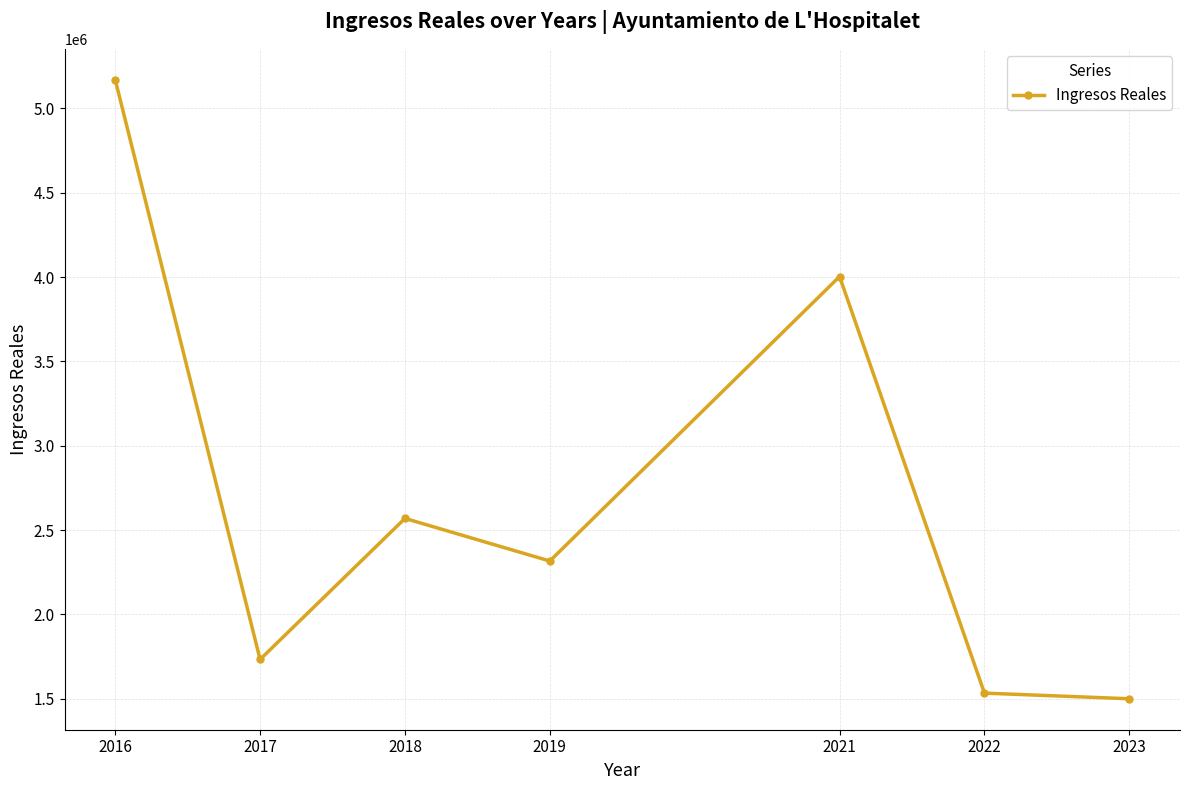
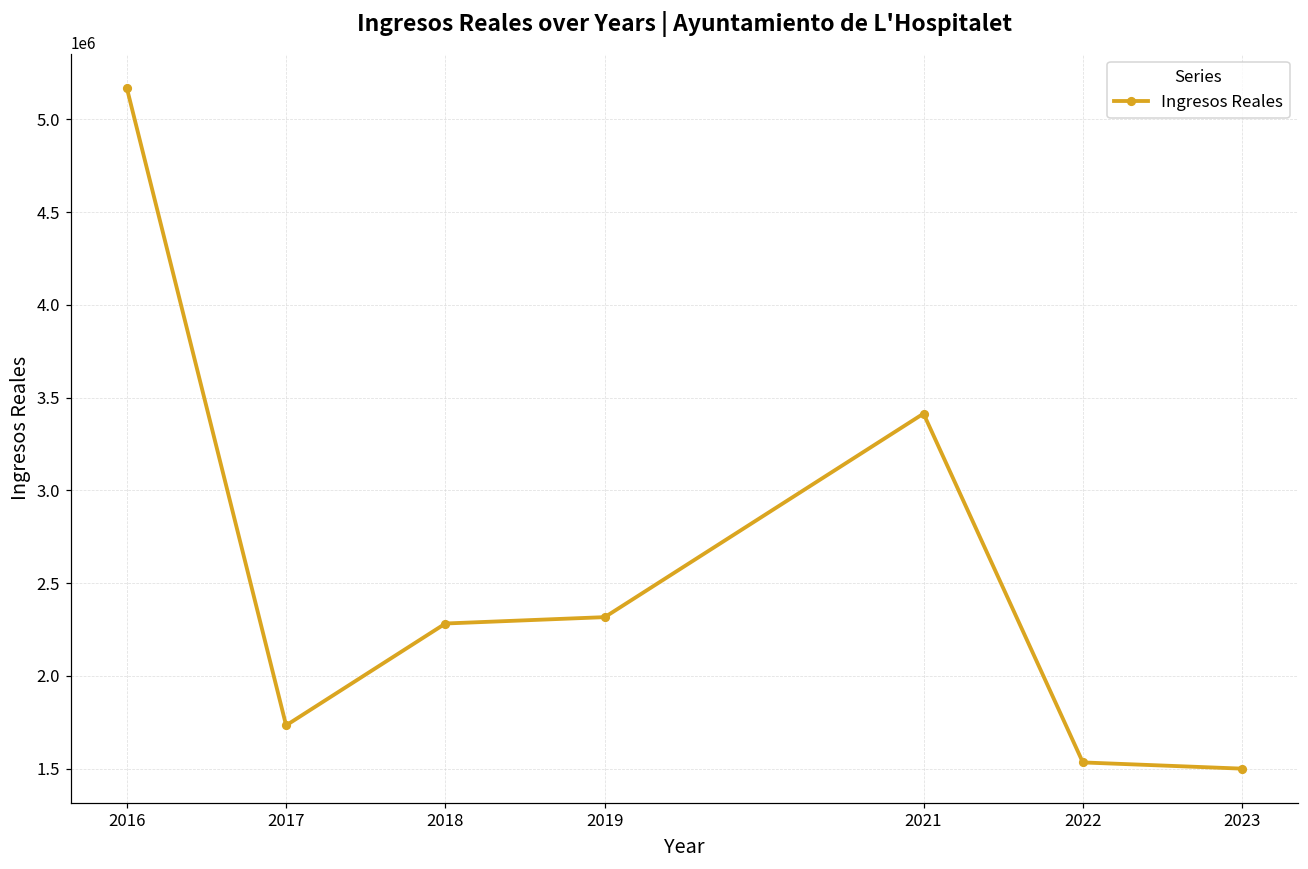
  {
    "2016": 5170000,
    "2017": 1730000,
-   "2018": 2570000,
+   "2018": 2280000,
    "2019": 2320000,
-   "2021": 4000000,
+   "2021": 3410000,
    "2022": 1530000,
    "2023": 1500000
  }
